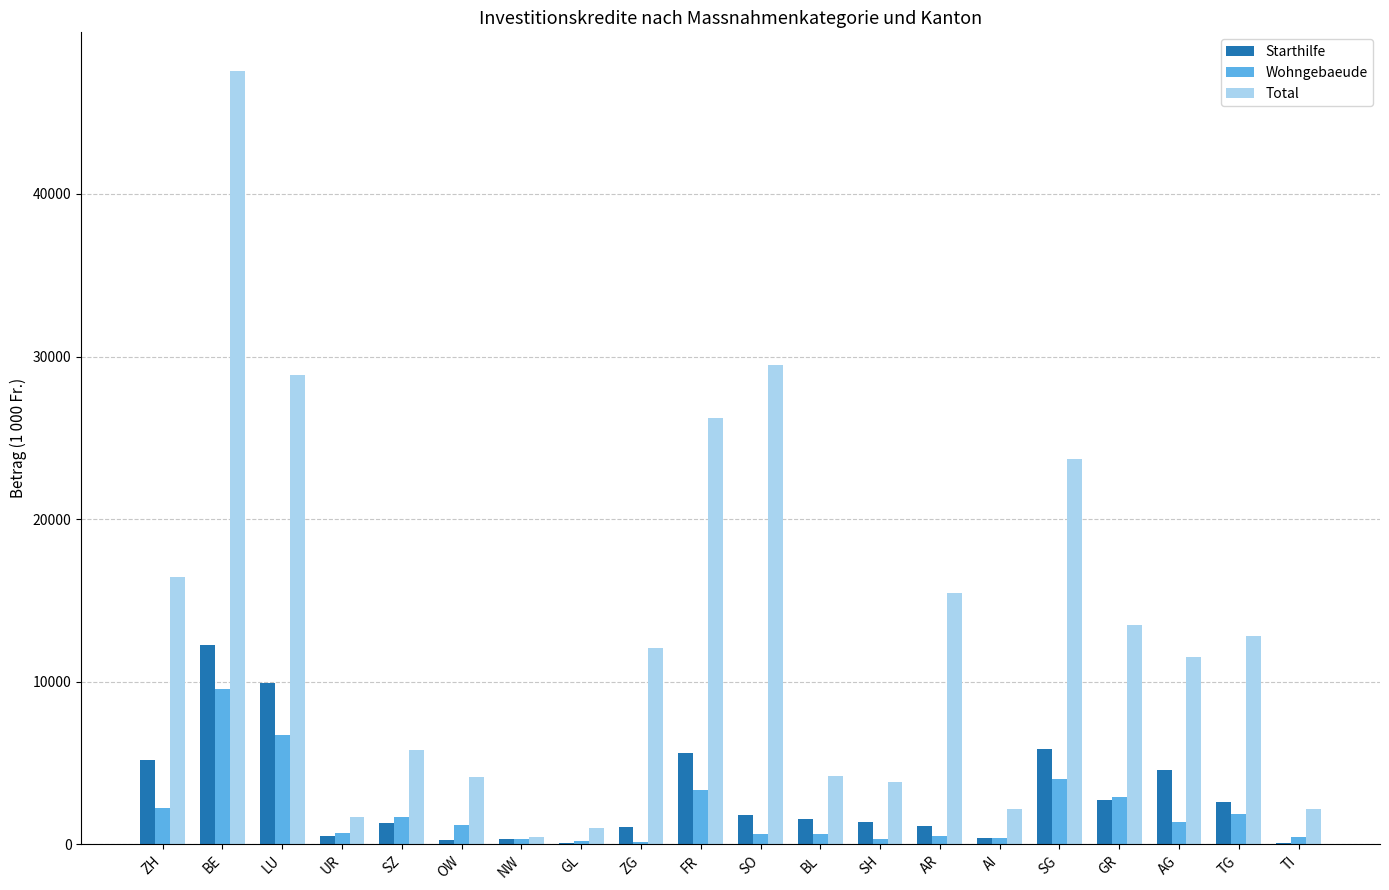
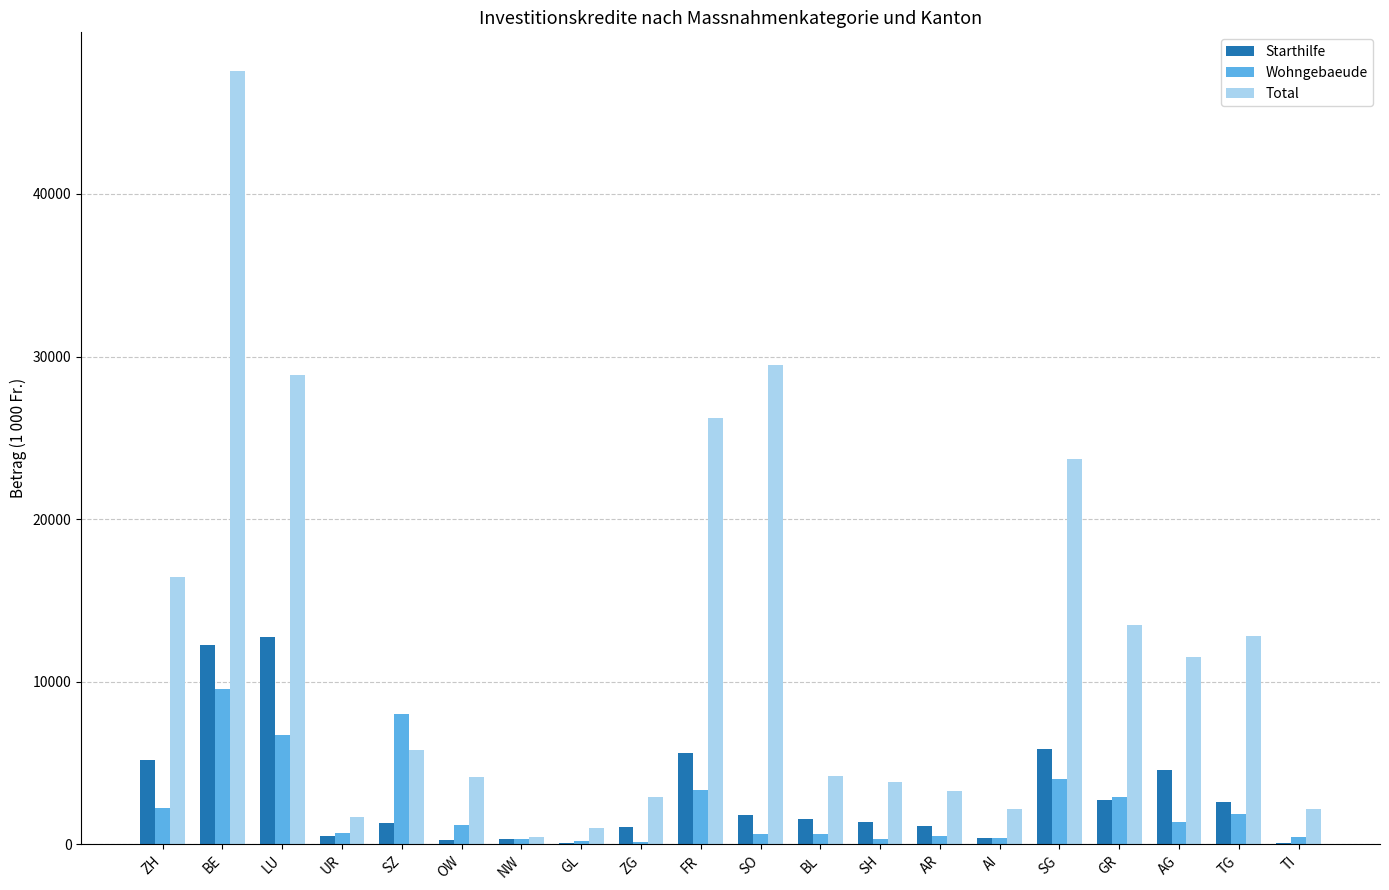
  {
    "Starthilfe": {
      "ZH": 5200,
      "BE": 12200,
-     "LU": 9900,
+     "LU": 12700,
      "UR": 500,
      "SZ": 1300,
      "OW": 300,
      "NW": 300,
      "ZG": 1100,
      "FR": 5600,
      "SO": 1800,
      "BL": 1600,
      "SH": 1400,
      "AR": 1100,
      "AI": 400,
      "SG": 5900,
      "GR": 2700,
      "AG": 4600,
      "TG": 2600
    },
    "Wohngebaeude": {
      "ZH": 2300,
      "BE": 9600,
      "LU": 6700,
      "UR": 700,
-     "SZ": 1700,
+     "SZ": 8000,
      "OW": 1200,
      "NW": 400,
      "GL": 200,
      "FR": 3300,
      "SO": 600,
      "BL": 600,
      "SH": 300,
      "AR": 500,
      "AI": 400,
      "SG": 4000,
      "GR": 2900,
      "AG": 1400,
      "TG": 1900,
      "TI": 500
    },
    "Total": {
      "ZH": 16500,
      "BE": 47600,
      "LU": 28900,
      "UR": 1700,
      "SZ": 5800,
      "OW": 4200,
      "NW": 400,
      "GL": 1000,
-     "ZG": 12100,
+     "ZG": 2900,
      "FR": 26200,
      "SO": 29500,
      "BL": 4200,
      "SH": 3800,
-     "AR": 15500,
+     "AR": 3300,
      "AI": 2200,
      "SG": 23700,
      "GR": 13500,
      "AG": 11500,
      "TG": 12800,
      "TI": 2200
    }
  }
